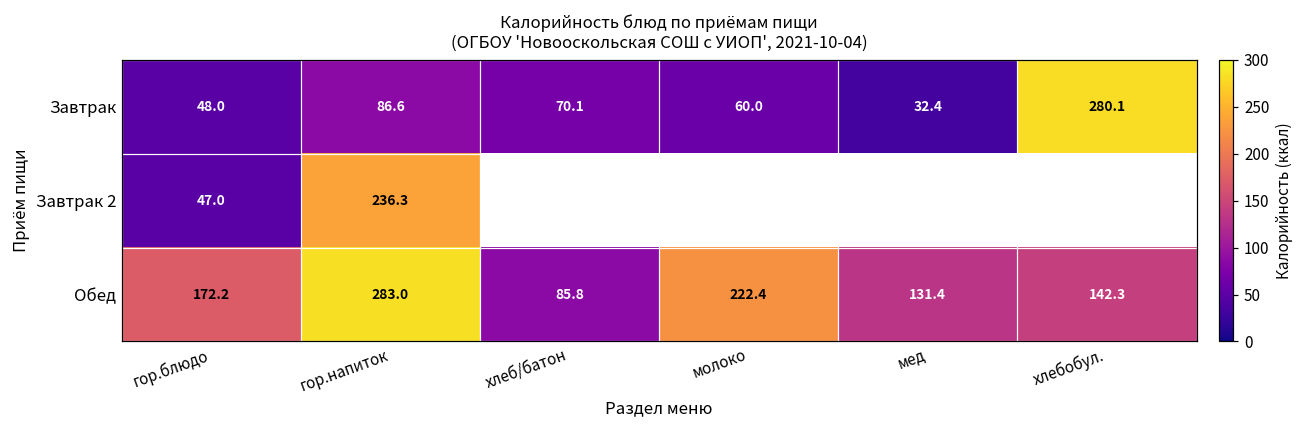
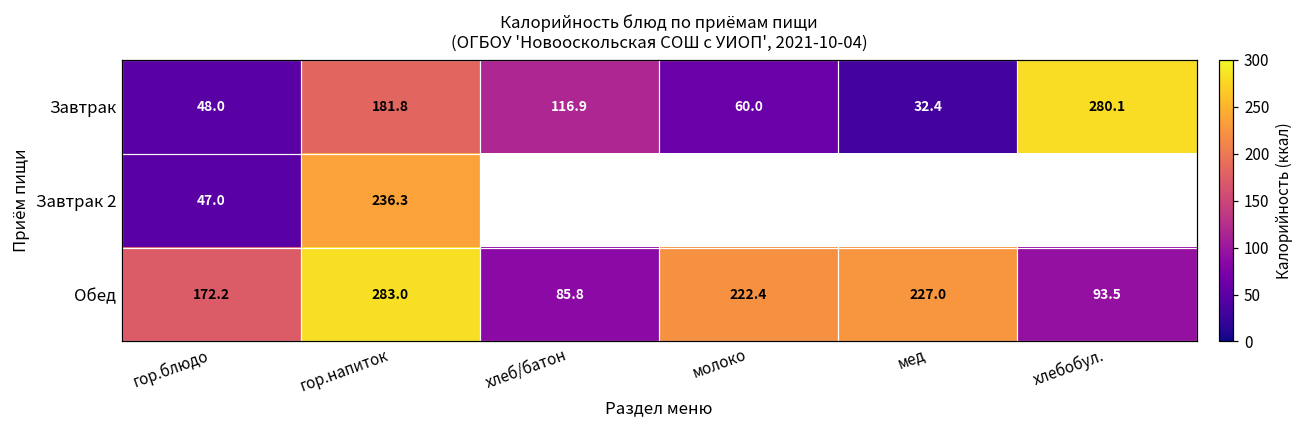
  {
    "Завтрак": {
      "гор.блюдо": 48.0,
-     "гор.напиток": 86.6,
-     "хлеб/батон": 70.1,
+     "гор.напиток": 181.8,
+     "хлеб/батон": 116.9,
      "молоко": 60.0,
      "мед": 32.4,
      "хлебобул.": 280.1
    },
    "Завтрак 2": {
      "гор.блюдо": 47.0,
      "гор.напиток": 236.3
    },
    "Обед": {
      "гор.блюдо": 172.2,
      "гор.напиток": 283.0,
      "хлеб/батон": 85.8,
      "молоко": 222.4,
-     "мед": 131.4,
-     "хлебобул.": 142.3
+     "мед": 227.0,
+     "хлебобул.": 93.5
    }
  }
